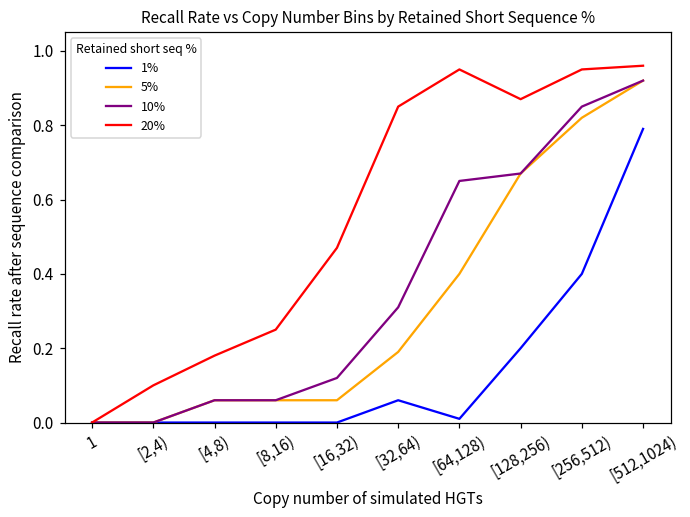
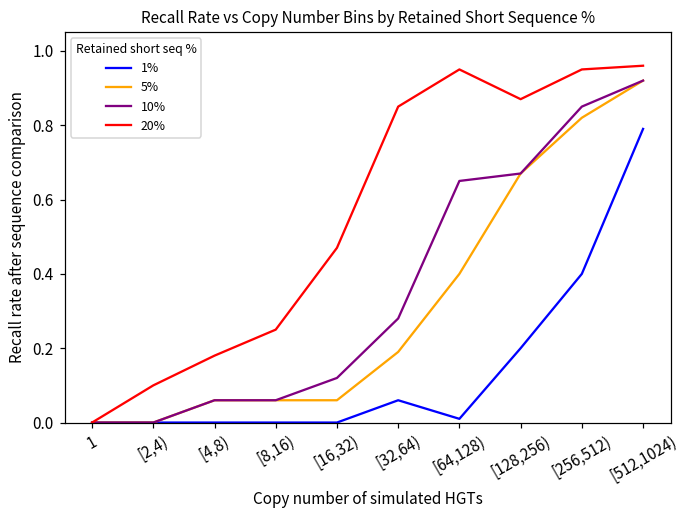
  {
    "1%": {
      "[4,8)": 0.00,
      "[8,16)": 0.00,
      "[16,32)": 0.00,
      "[32,64)": 0.06,
      "[64,128)": 0.01,
      "[128,256)": 0.20,
      "[256,512)": 0.40,
      "[512,1024)": 0.79
    },
    "5%": {
      "[16,32)": 0.06,
      "[32,64)": 0.19,
      "[64,128)": 0.40,
      "[256,512)": 0.82
    },
    "10%": {
      "[16,32)": 0.12,
-     "[32,64)": 0.31,
+     "[32,64)": 0.28,
      "[64,128)": 0.65,
      "[256,512)": 0.85
    },
    "20%": {
      "[2,4)": 0.10,
      "[4,8)": 0.18,
      "[8,16)": 0.25,
      "[16,32)": 0.47,
      "[32,64)": 0.85,
      "[64,128)": 0.95,
      "[128,256)": 0.87,
      "[256,512)": 0.95,
      "[512,1024)": 0.96
    }
  }
